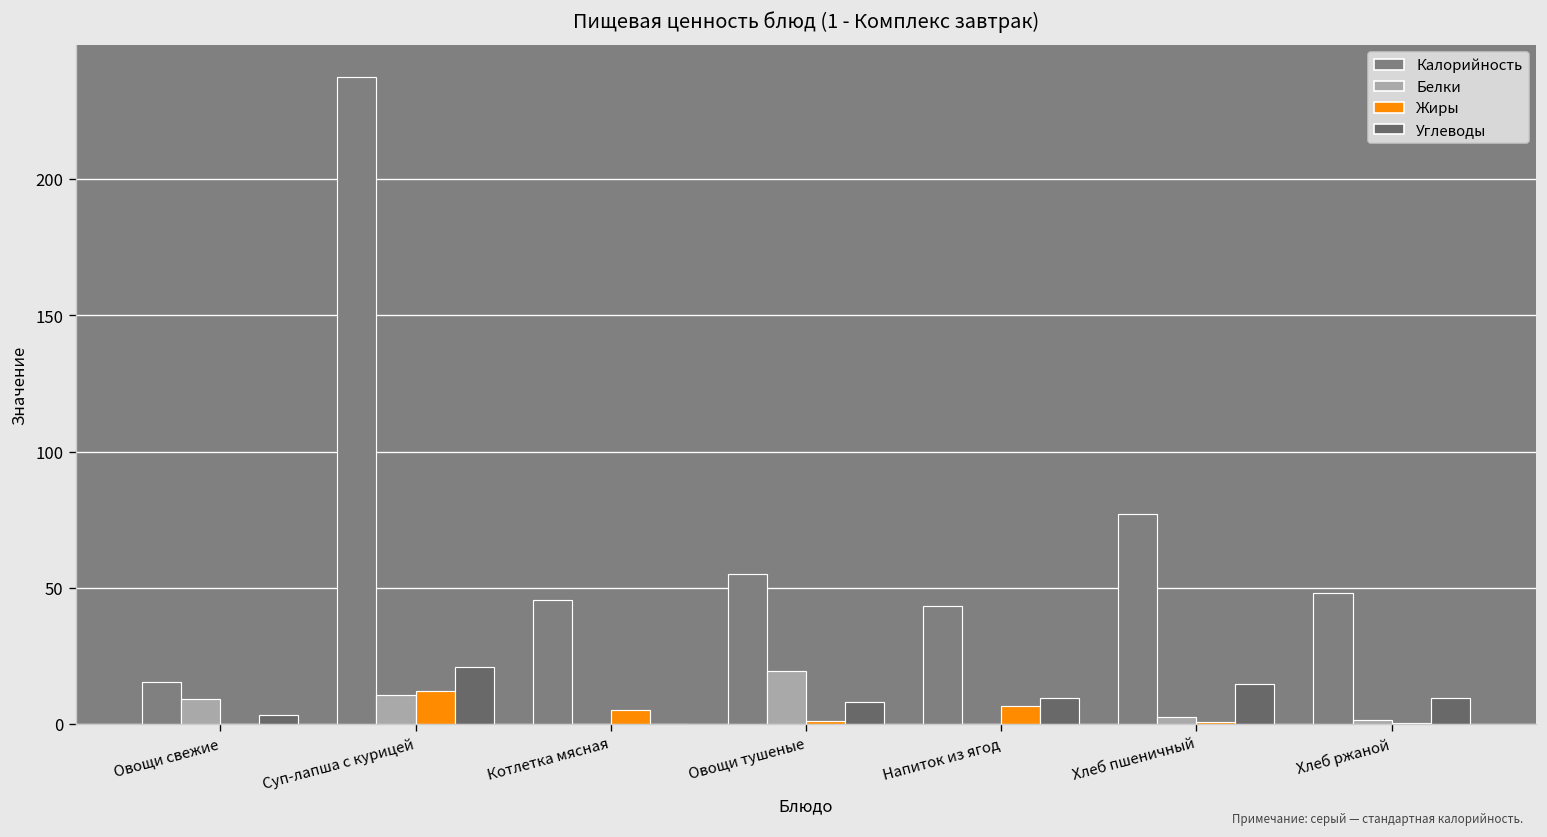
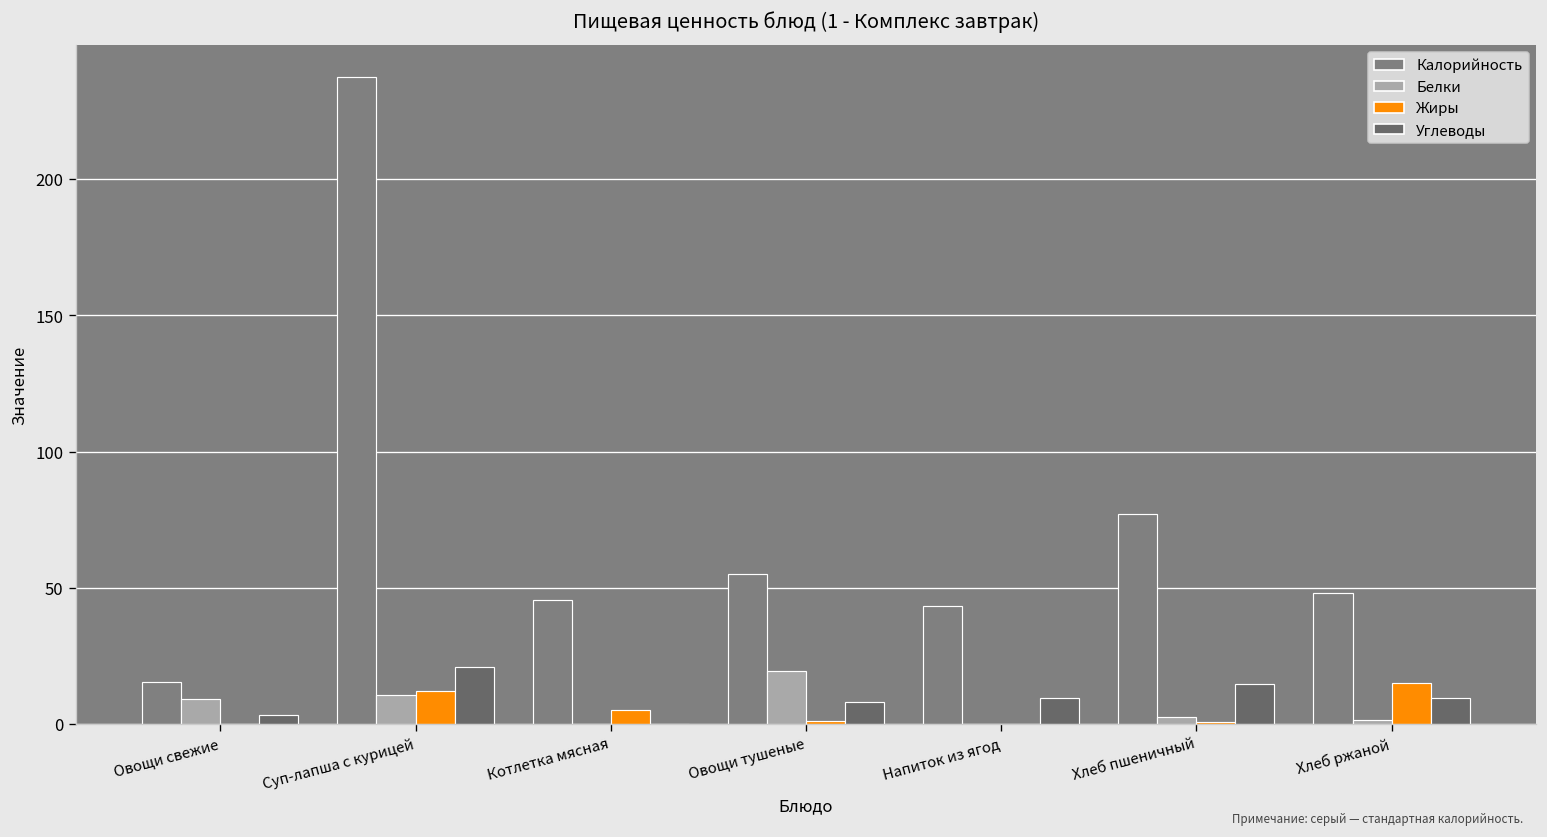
  {
    "Белки": {
      "Овощи свежие": 9,
      "Суп-лапша с курицей": 11,
      "Овощи тушеные": 19,
      "Хлеб пшеничный": 3,
      "Хлеб ржаной": 1
    },
    "Жиры": {
      "Суп-лапша с курицей": 12,
      "Котлетка мясная": 5,
      "Овощи тушеные": 1,
-     "Напиток из ягод": 6,
-     "Хлеб ржаной": 0
+     "Напиток из ягод": 0,
+     "Хлеб ржаной": 15
    }
  }
